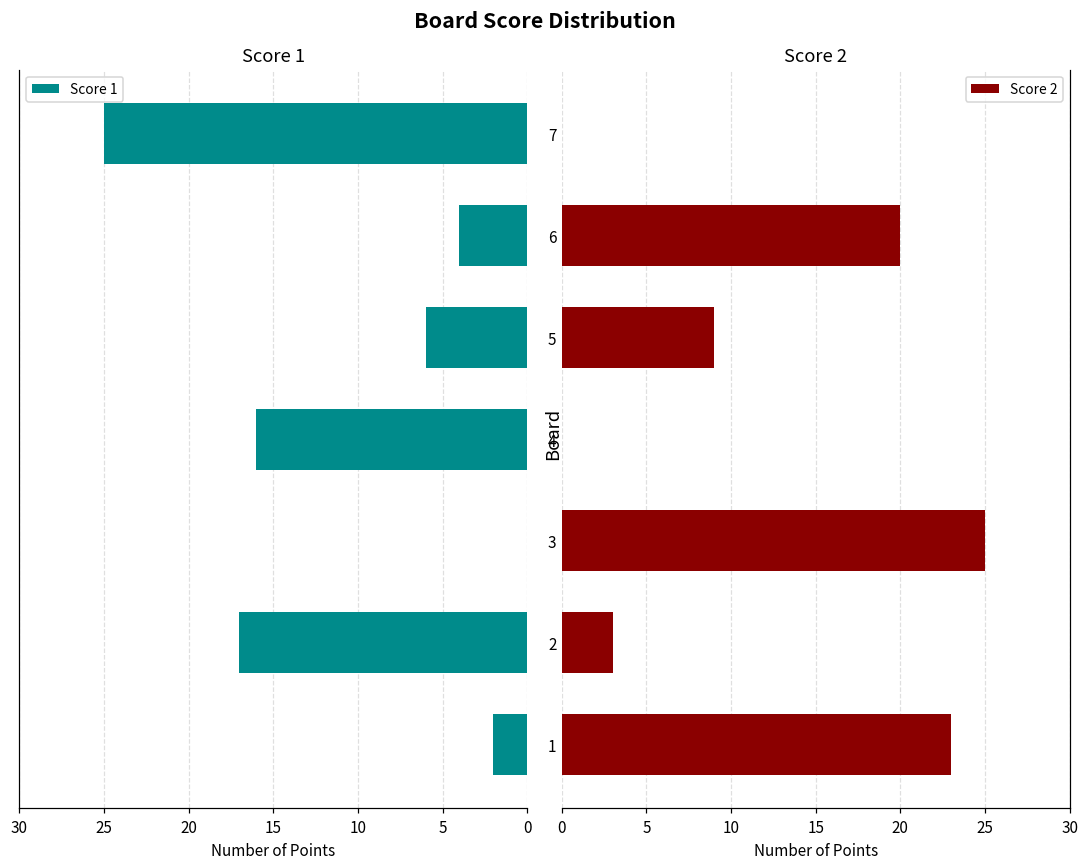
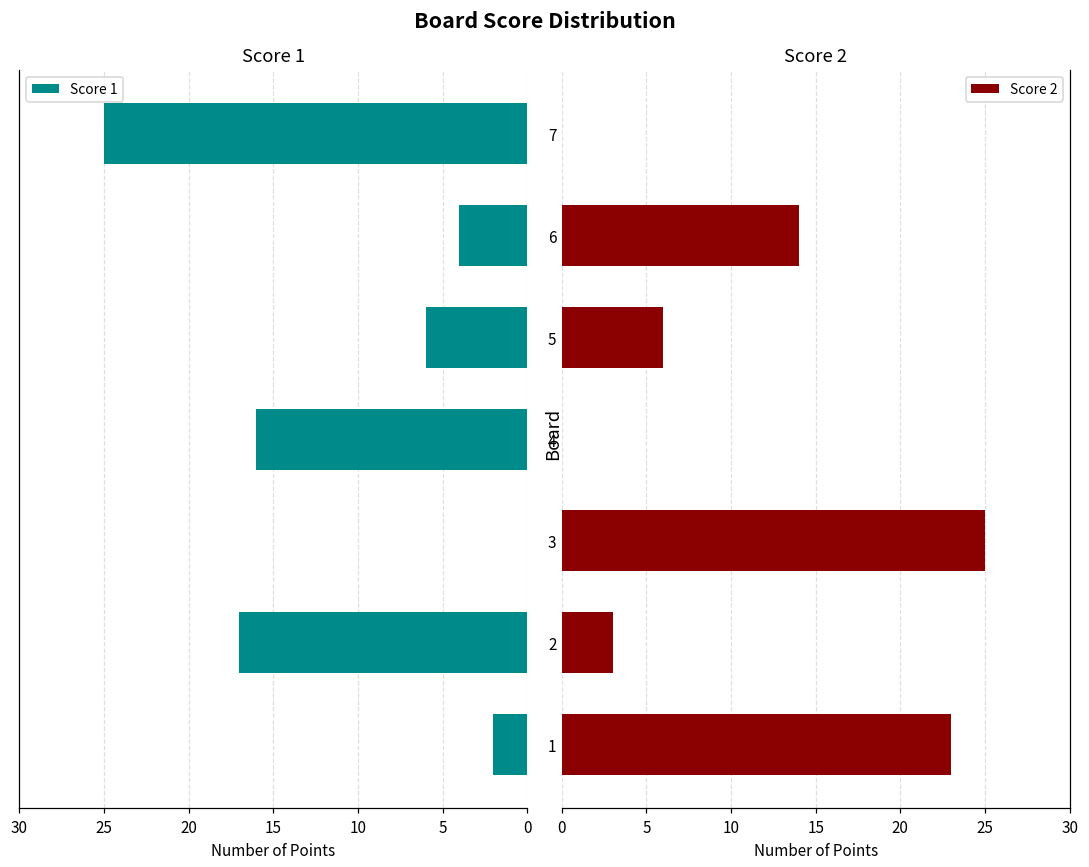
  {
    "Score 2": {
      "7": 0,
-     "6": 20,
-     "5": 9,
+     "6": 14,
+     "5": 6,
      "4": 0,
      "3": 25,
      "2": 3,
      "1": 23
    }
  }
